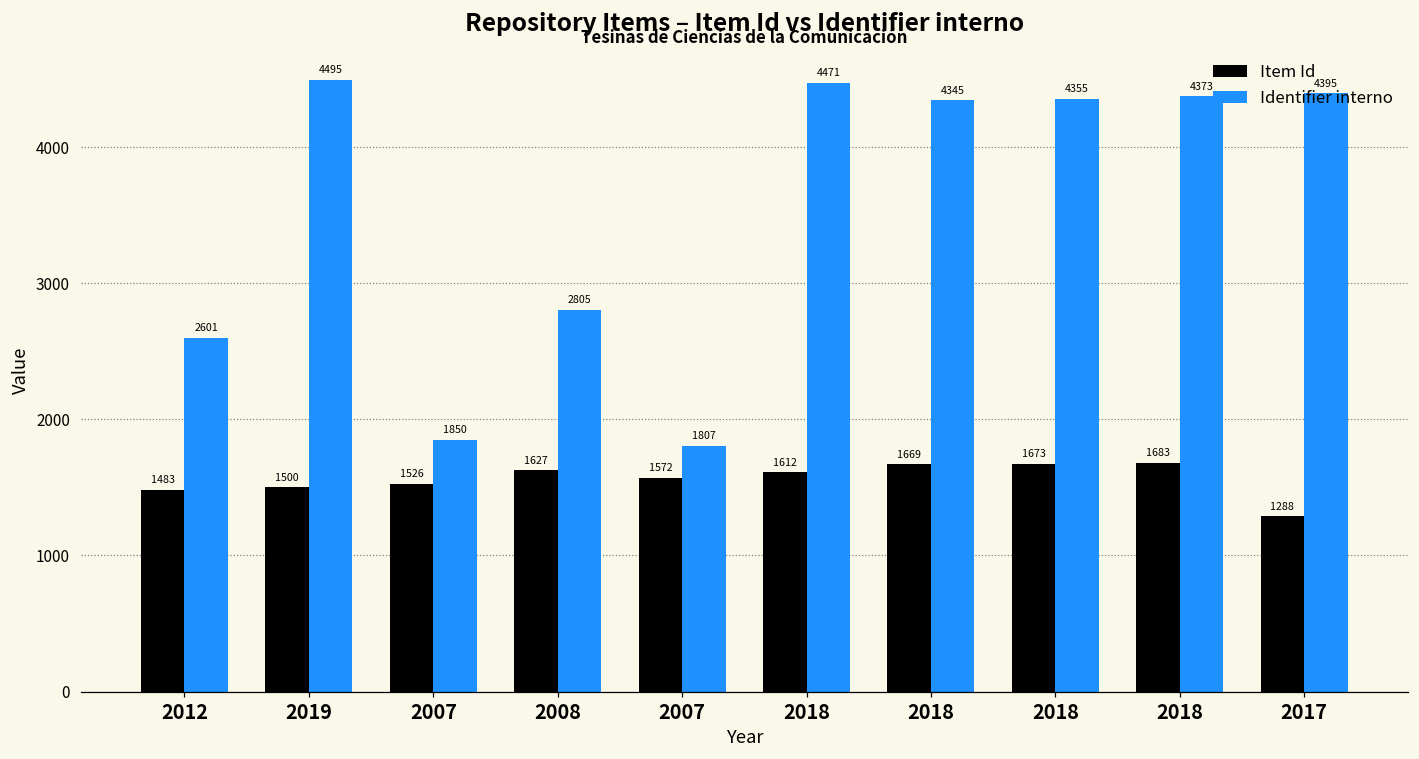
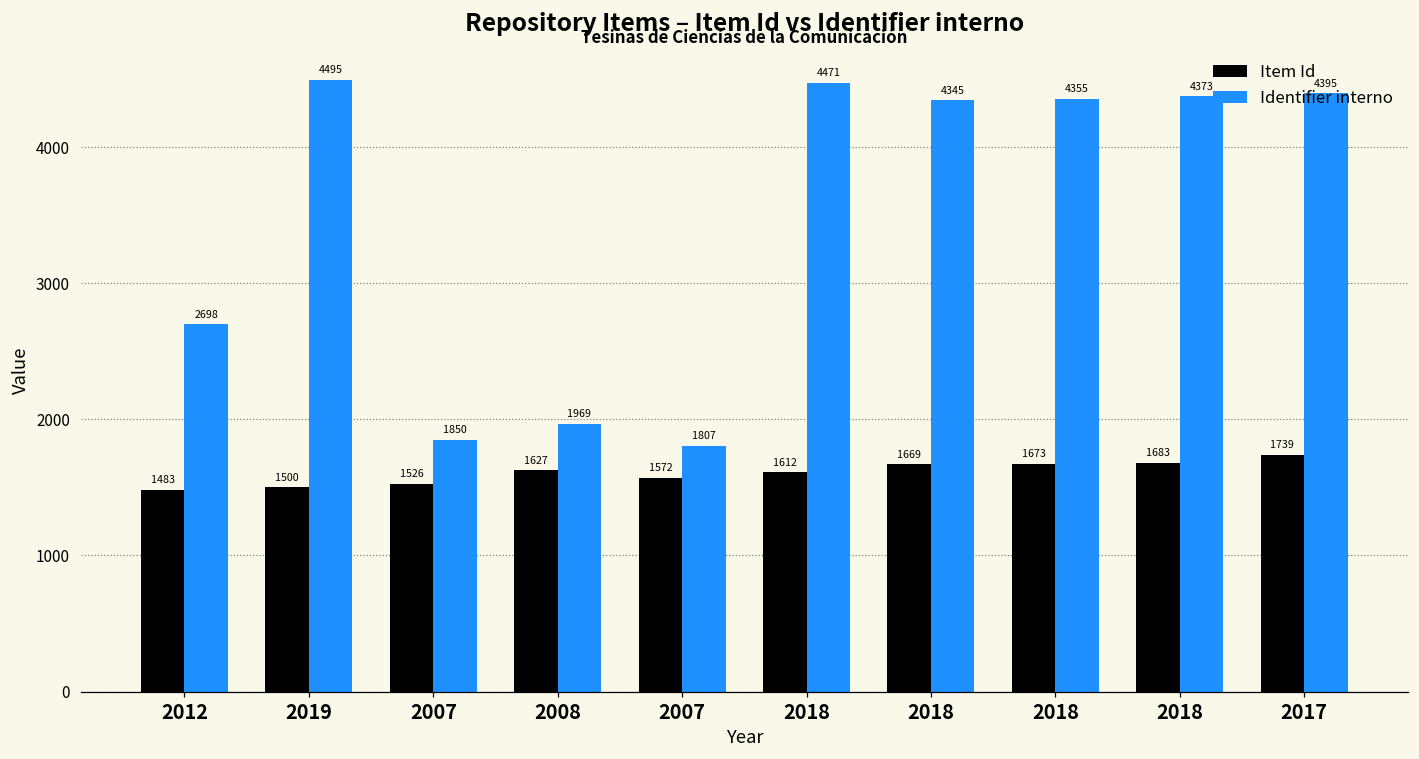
  {
    "Item Id": {
      "2012": 1483,
      "2019": 1500,
      "2008": 1627,
-     "2017": 1288
+     "2017": 1739
    },
    "Identifier interno": {
-     "2012": 2601,
+     "2012": 2698,
      "2019": 4495,
-     "2008": 2805,
+     "2008": 1969,
      "2017": 4395
    }
  }
